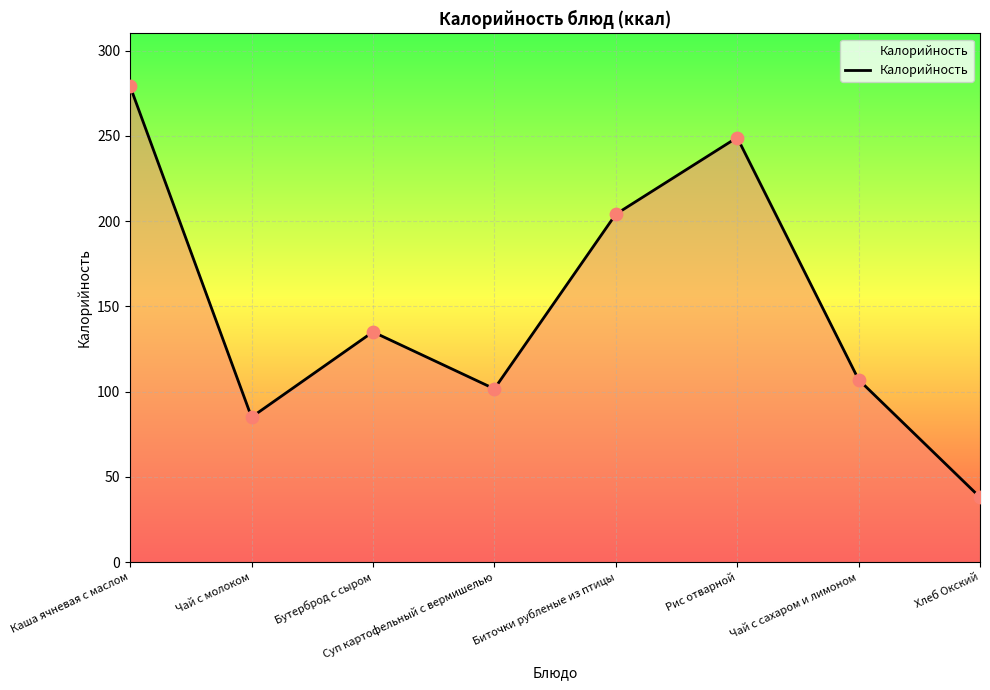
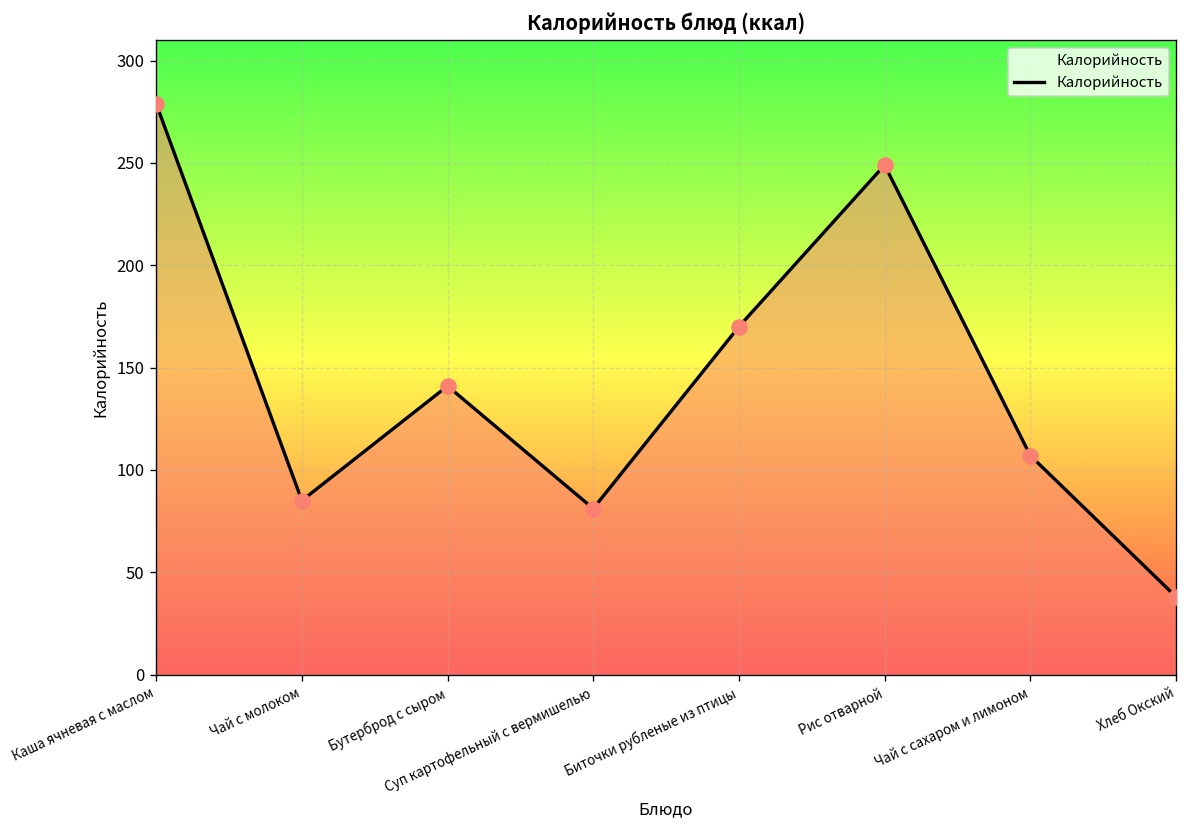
  {
    "Каша ячневая с маслом": 279,
    "Чай с молоком": 85,
-   "Бутерброд с сыром": 135,
-   "Суп картофельный с вермишелью": 102,
-   "Биточки рубленые из птицы": 204,
+   "Бутерброд с сыром": 141,
+   "Суп картофельный с вермишелью": 81,
+   "Биточки рубленые из птицы": 170,
    "Рис отварной": 249,
    "Чай с сахаром и лимоном": 107,
    "Хлеб Окский": 38
  }
